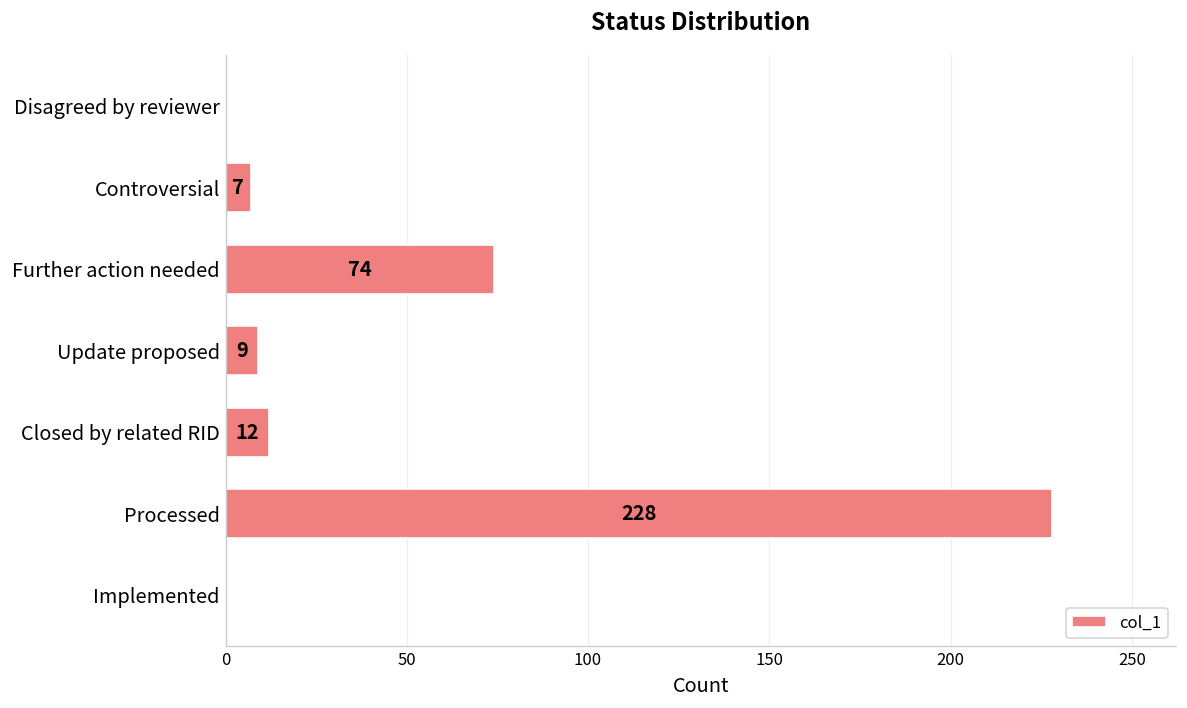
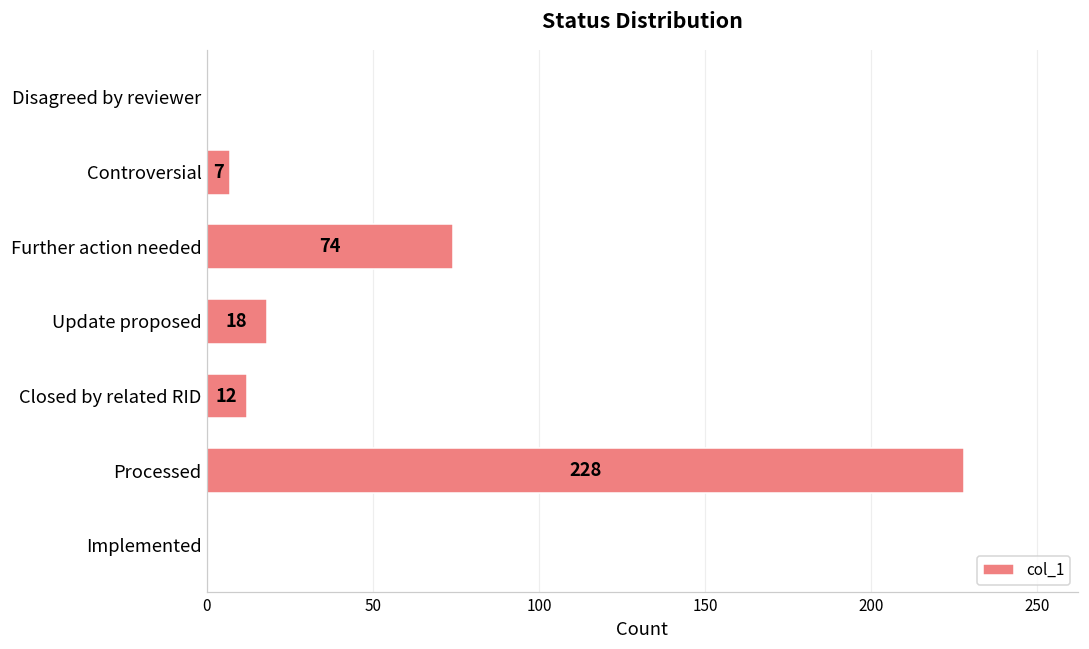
  {
    "Controversial": 7,
    "Further action needed": 74,
-   "Update proposed": 9,
+   "Update proposed": 18,
    "Closed by related RID": 12,
    "Processed": 228
  }
